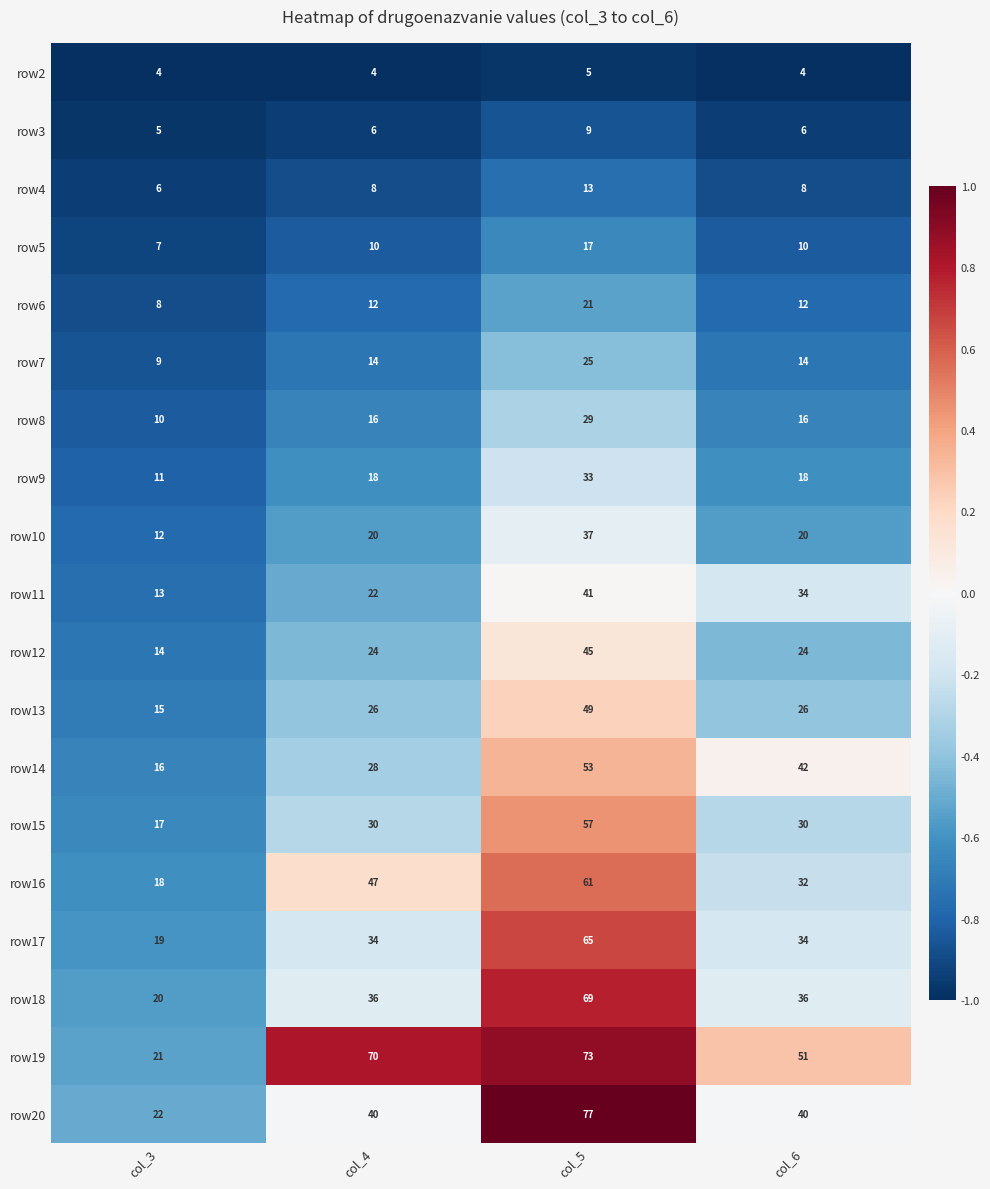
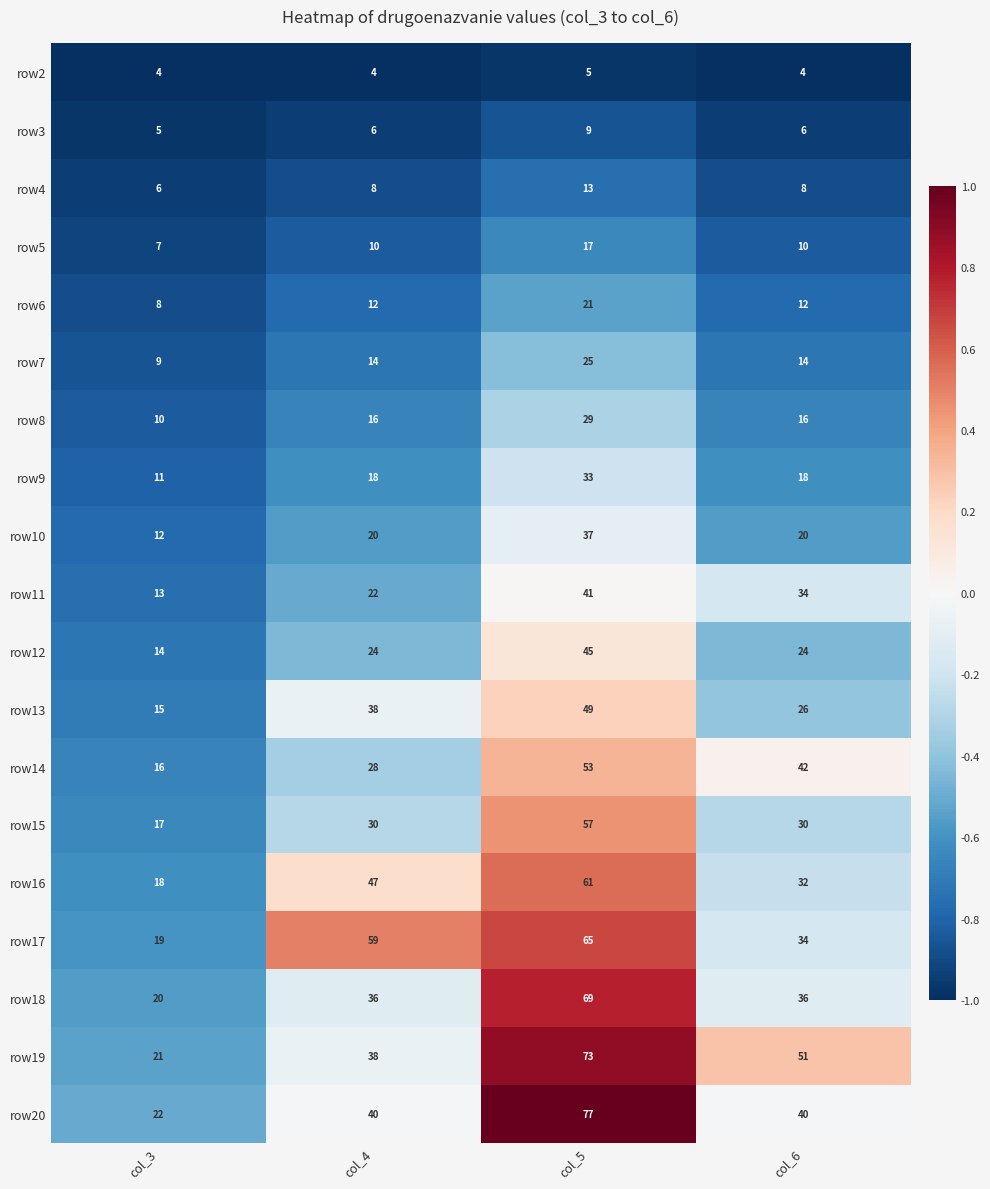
  {
    "row2": {
      "col_3": 4,
      "col_4": 4,
      "col_5": 5,
      "col_6": 4
    },
    "row3": {
      "col_3": 5,
      "col_4": 6,
      "col_5": 9,
      "col_6": 6
    },
    "row4": {
      "col_3": 6,
      "col_4": 8,
      "col_5": 13,
      "col_6": 8
    },
    "row5": {
      "col_3": 7,
      "col_4": 10,
      "col_5": 17,
      "col_6": 10
    },
    "row6": {
      "col_3": 8,
      "col_4": 12,
      "col_5": 21,
      "col_6": 12
    },
    "row7": {
      "col_3": 9,
      "col_4": 14,
      "col_5": 25,
      "col_6": 14
    },
    "row8": {
      "col_3": 10,
      "col_4": 16,
      "col_5": 29,
      "col_6": 16
    },
    "row9": {
      "col_3": 11,
      "col_4": 18,
      "col_5": 33,
      "col_6": 18
    },
    "row10": {
      "col_3": 12,
      "col_4": 20,
      "col_5": 37,
      "col_6": 20
    },
    "row11": {
      "col_3": 13,
      "col_4": 22,
      "col_5": 41,
      "col_6": 34
    },
    "row12": {
      "col_3": 14,
      "col_4": 24,
      "col_5": 45,
      "col_6": 24
    },
    "row13": {
      "col_3": 15,
-     "col_4": 26,
+     "col_4": 38,
      "col_5": 49,
      "col_6": 26
    },
    "row14": {
      "col_3": 16,
      "col_4": 28,
      "col_5": 53,
      "col_6": 42
    },
    "row15": {
      "col_3": 17,
      "col_4": 30,
      "col_5": 57,
      "col_6": 30
    },
    "row16": {
      "col_3": 18,
      "col_4": 47,
      "col_5": 61,
      "col_6": 32
    },
    "row17": {
      "col_3": 19,
-     "col_4": 34,
+     "col_4": 59,
      "col_5": 65,
      "col_6": 34
    },
    "row18": {
      "col_3": 20,
      "col_4": 36,
      "col_5": 69,
      "col_6": 36
    },
    "row19": {
      "col_3": 21,
-     "col_4": 70,
+     "col_4": 38,
      "col_5": 73,
      "col_6": 51
    },
    "row20": {
      "col_3": 22,
      "col_4": 40,
      "col_5": 77,
      "col_6": 40
    }
  }
